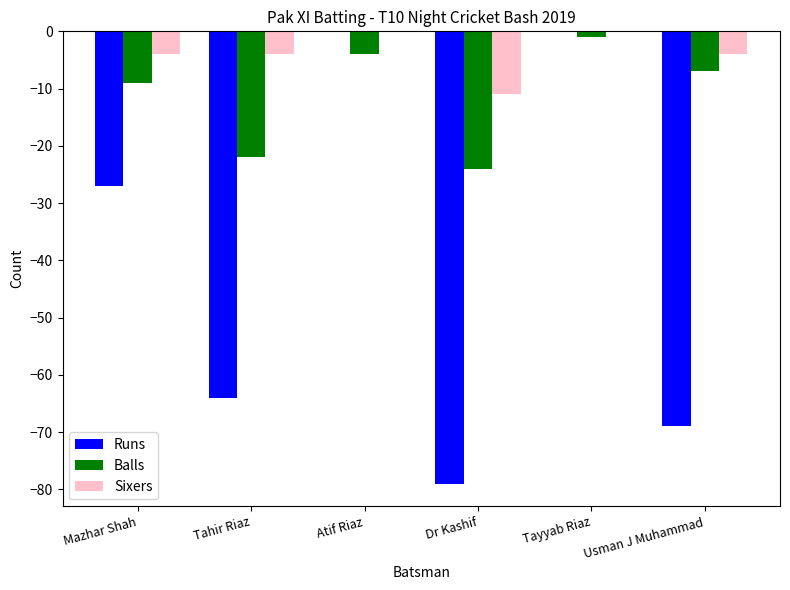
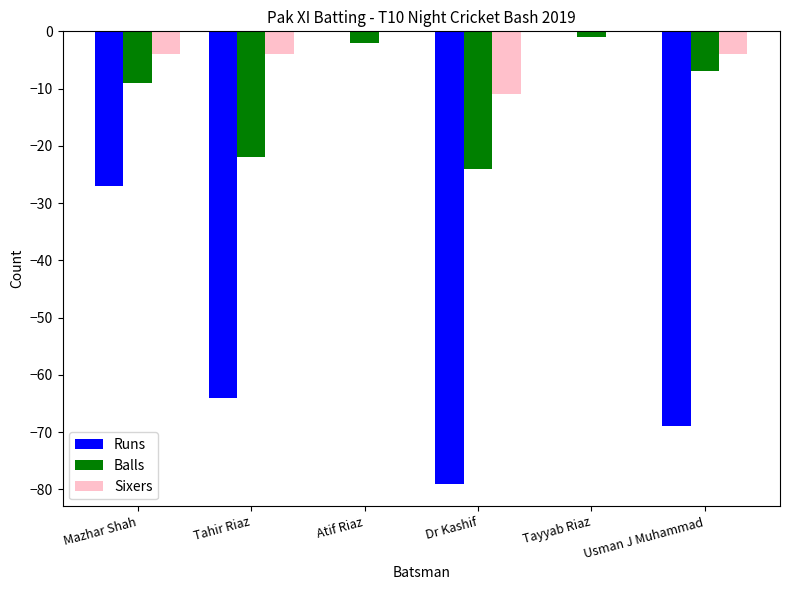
  {
    "Runs": {
      "Mazhar Shah": -27,
      "Tahir Riaz": -64,
      "Atif Riaz": 0,
      "Dr Kashif": -79,
      "Tayyab Riaz": 0,
      "Usman J Muhammad": -69
    },
    "Balls": {
      "Mazhar Shah": -9,
      "Tahir Riaz": -22,
-     "Atif Riaz": -4,
+     "Atif Riaz": -2,
      "Dr Kashif": -24,
      "Tayyab Riaz": -1,
      "Usman J Muhammad": -7
    },
    "Sixers": {
      "Mazhar Shah": -4,
      "Tahir Riaz": -4,
      "Atif Riaz": 0,
      "Dr Kashif": -11,
      "Tayyab Riaz": 0,
      "Usman J Muhammad": -4
    }
  }
